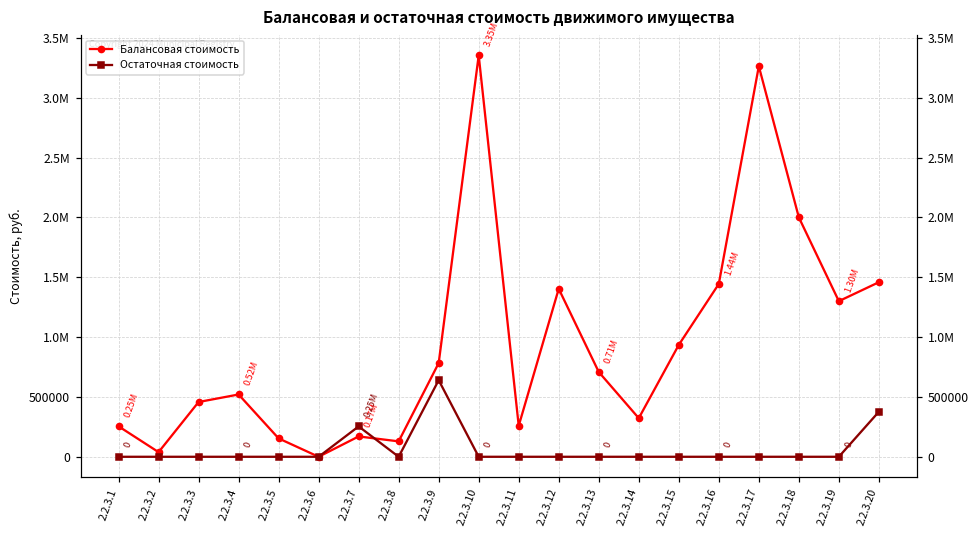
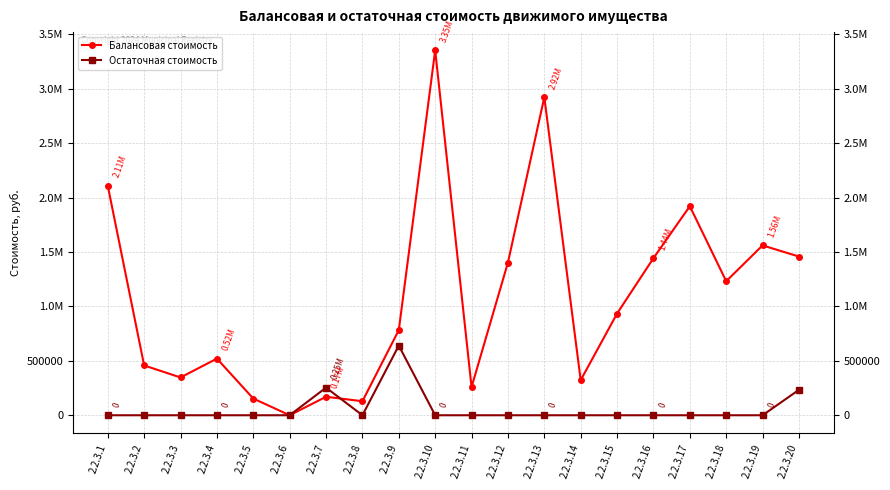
  {
    "Балансовая стоимость": {
-     "2.2.3.1": "0.25M",
-     "2.2.3.2": "40000",
-     "2.2.3.3": "460000",
+     "2.2.3.1": "2.11M",
+     "2.2.3.2": "460000",
+     "2.2.3.3": "350000",
      "2.2.3.4": "0.52M",
      "2.2.3.10": "3.35M",
-     "2.2.3.13": "0.71M",
+     "2.2.3.13": "2.92M",
      "2.2.3.16": "1.44M",
-     "2.2.3.17": "3260000",
-     "2.2.3.18": "2000000",
-     "2.2.3.19": "1.30M"
+     "2.2.3.17": "1920000",
+     "2.2.3.18": "1230000",
+     "2.2.3.19": "1.56M"
    },
    "Остаточная стоимость": {
      "2.2.3.3": "0",
      "2.2.3.8": "0",
      "2.2.3.9": "640000",
      "2.2.3.12": "0",
      "2.2.3.15": "0",
      "2.2.3.18": "0",
-     "2.2.3.20": "380000"
+     "2.2.3.20": "230000"
    }
  }
